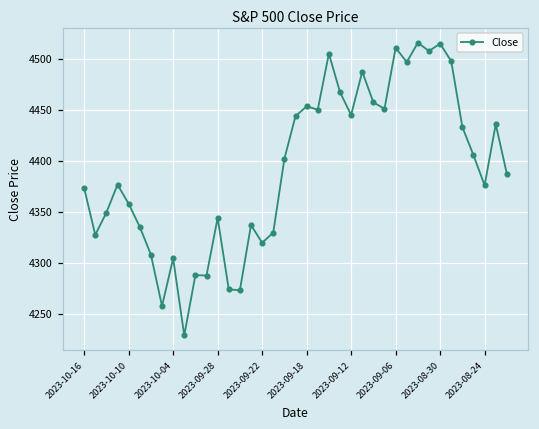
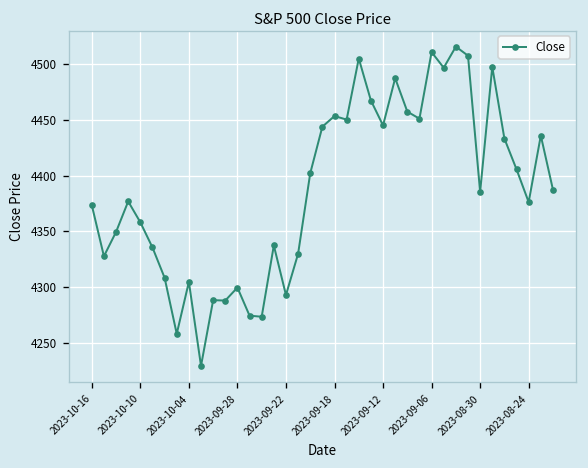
  {
    "2023-10-16": 4370,
    "2023-10-10": 4360,
    "2023-10-04": 4300,
-   "2023-09-28": 4340,
-   "2023-09-22": 4320,
+   "2023-09-28": 4300,
+   "2023-09-22": 4290,
    "2023-09-18": 4450,
    "2023-09-12": 4450,
    "2023-09-06": 4510,
-   "2023-08-30": 4510,
+   "2023-08-30": 4390,
    "2023-08-24": 4380
  }
